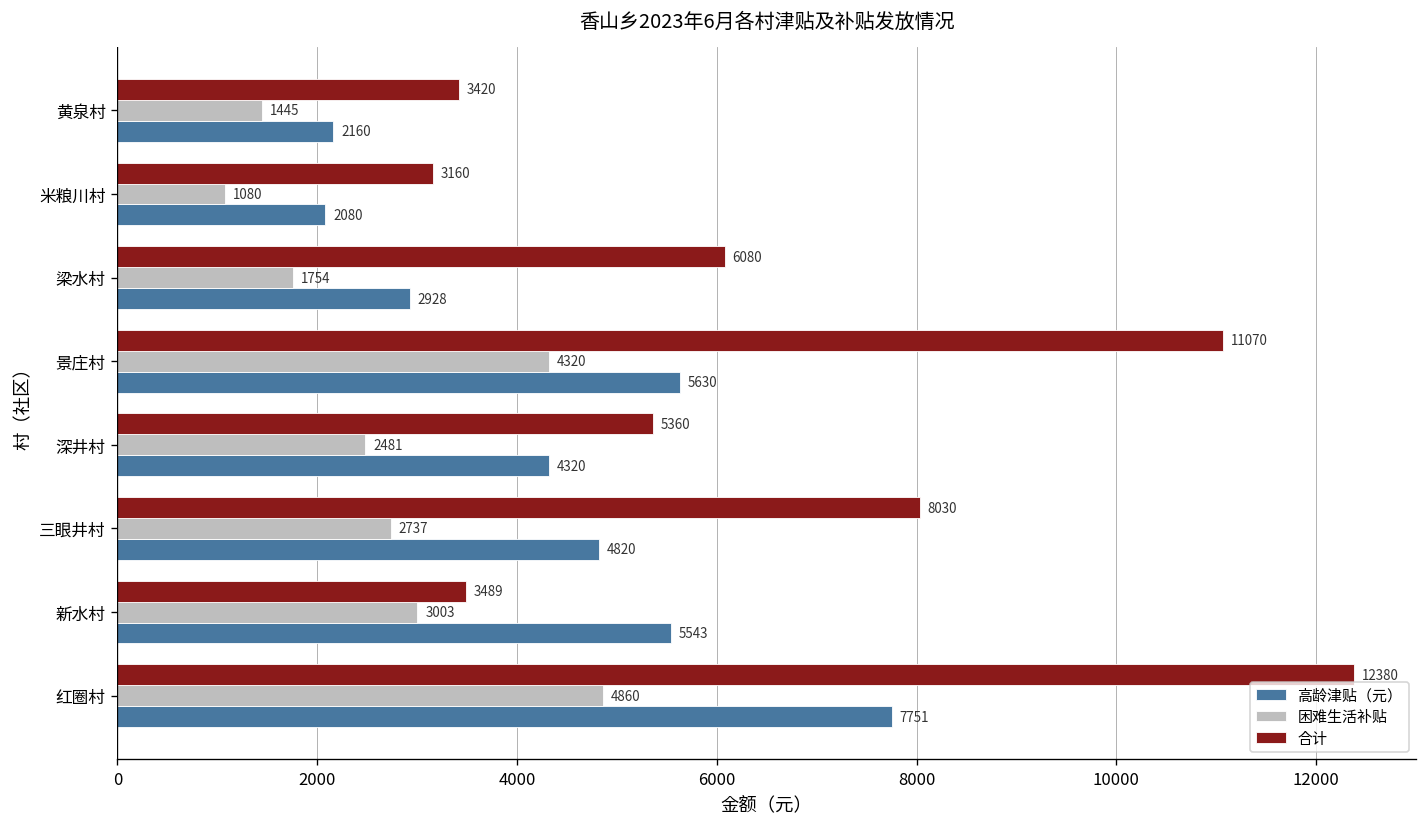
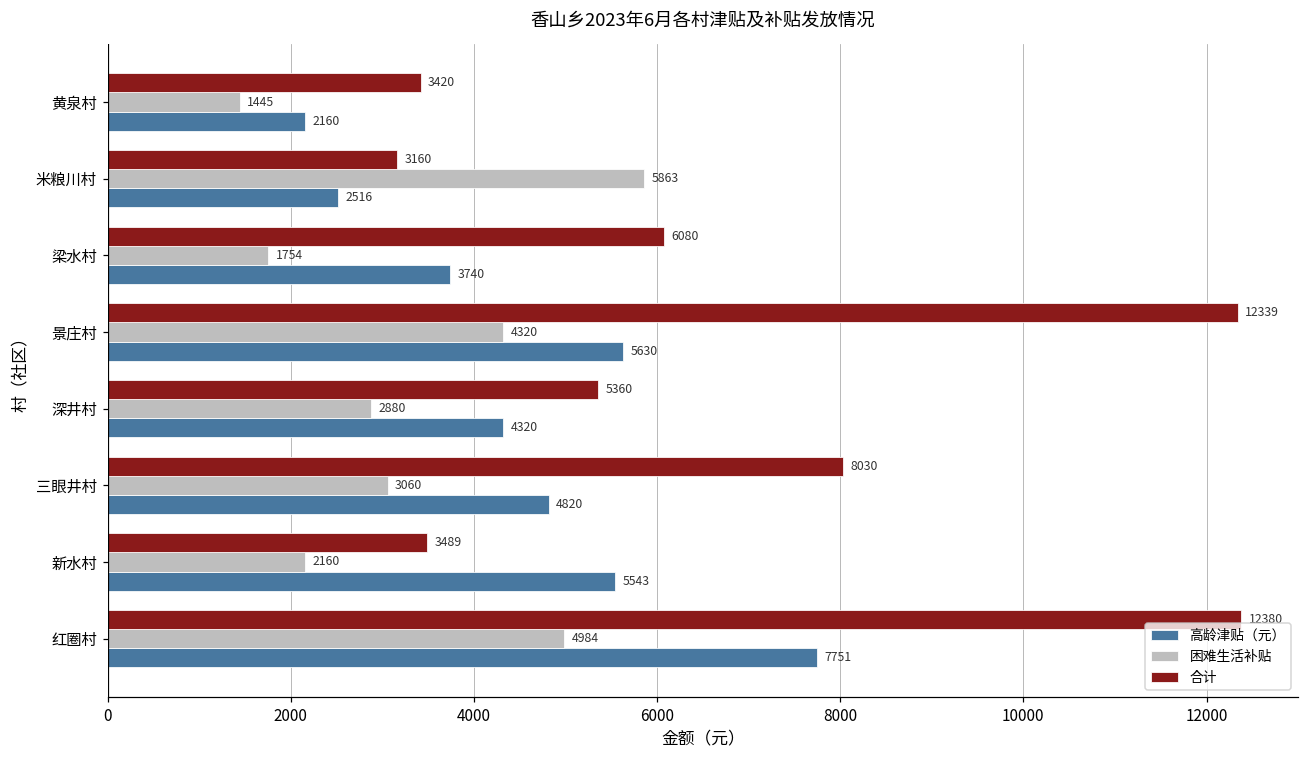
  {
    "高龄津贴（元）": {
      "黄泉村": 2160,
-     "米粮川村": 2080,
-     "梁水村": 2928,
+     "米粮川村": 2516,
+     "梁水村": 3740,
      "景庄村": 5630,
      "深井村": 4320,
      "三眼井村": 4820,
      "新水村": 5543,
      "红圈村": 7751
    },
    "困难生活补贴": {
      "黄泉村": 1445,
-     "米粮川村": 1080,
+     "米粮川村": 5863,
      "梁水村": 1754,
      "景庄村": 4320,
-     "深井村": 2481,
-     "三眼井村": 2737,
-     "新水村": 3003,
-     "红圈村": 4860
+     "深井村": 2880,
+     "三眼井村": 3060,
+     "新水村": 2160,
+     "红圈村": 4984
    },
    "合计": {
      "黄泉村": 3420,
      "米粮川村": 3160,
      "梁水村": 6080,
-     "景庄村": 11070,
+     "景庄村": 12339,
      "深井村": 5360,
      "三眼井村": 8030,
      "新水村": 3489
    }
  }
